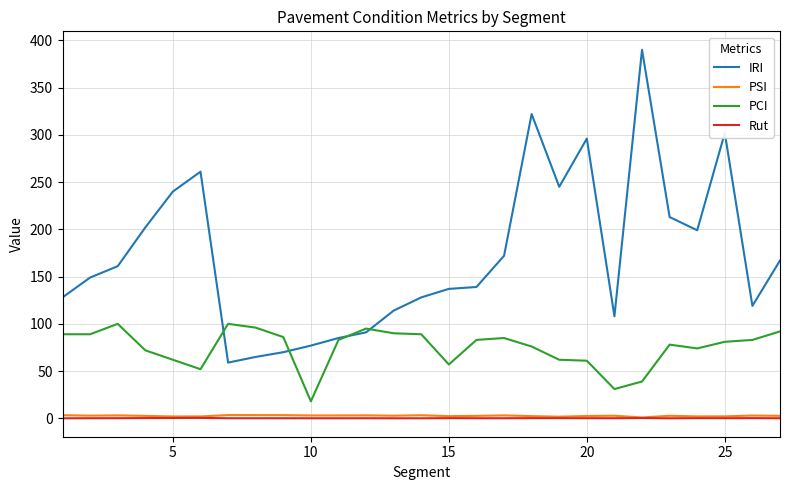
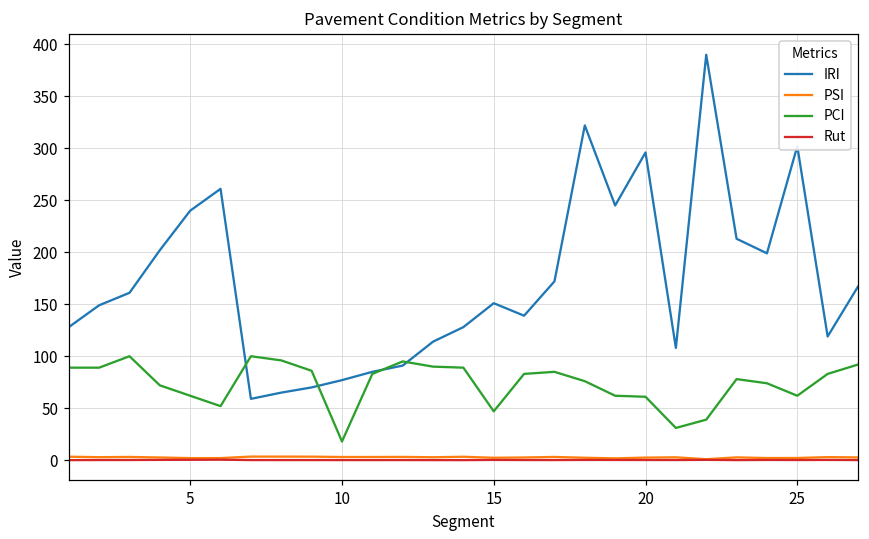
  {
    "IRI": {
      "5": 240,
      "10": 80,
-     "15": 140,
+     "15": 150,
      "20": 300
    },
    "PSI": {
      "10": 0
    },
    "PCI": {
      "5": 60,
      "10": 20,
-     "15": 60,
+     "15": 50,
      "20": 60,
-     "25": 80
+     "25": 60
    },
    "Rut": {
      "10": 0
    }
  }
